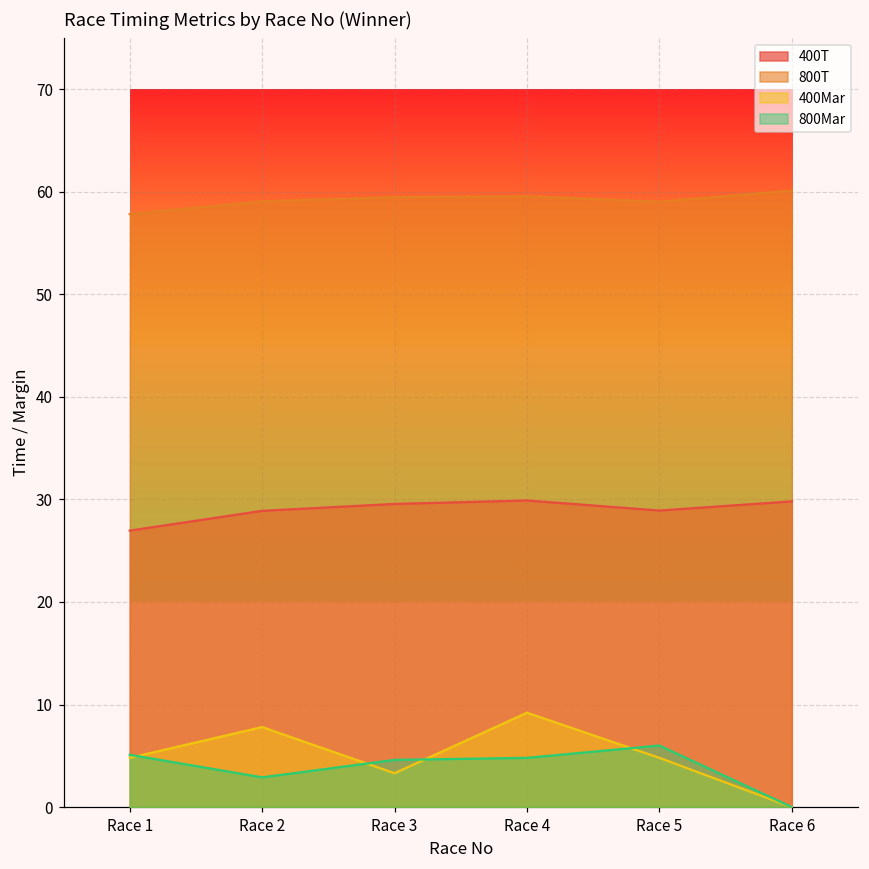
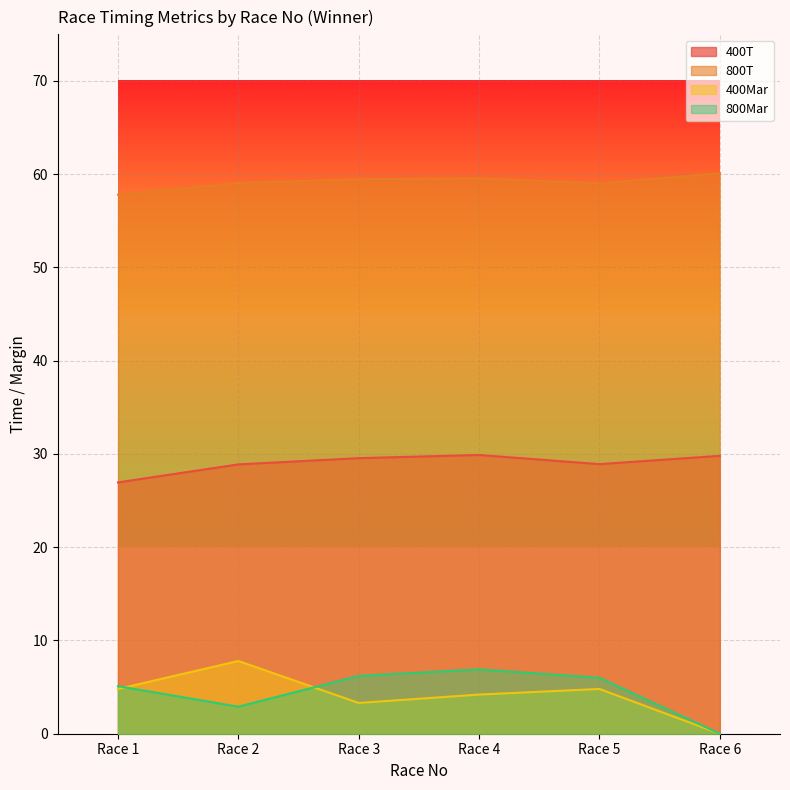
  {
    "400Mar": {
      "Race 1": 5,
      "Race 2": 8,
      "Race 3": 3,
-     "Race 4": 9,
+     "Race 4": 4,
      "Race 5": 5
    },
    "800Mar": {
      "Race 1": 5,
      "Race 2": 3,
-     "Race 3": 5,
-     "Race 4": 5,
+     "Race 3": 6,
+     "Race 4": 7,
      "Race 5": 6
    }
  }
